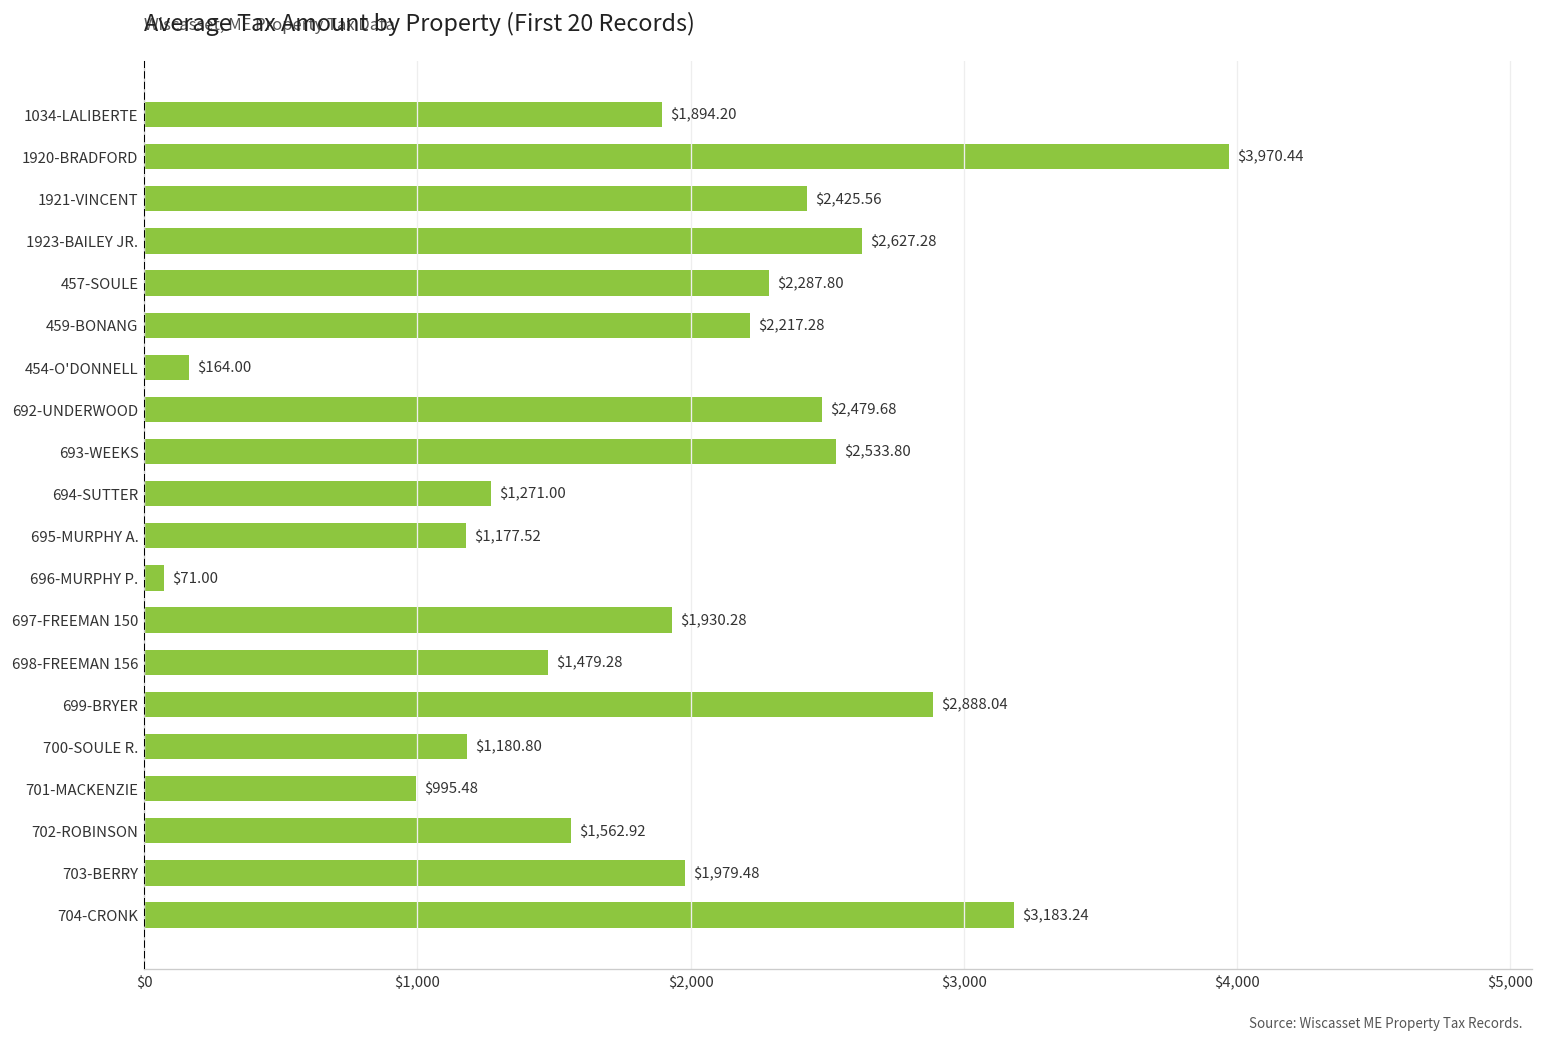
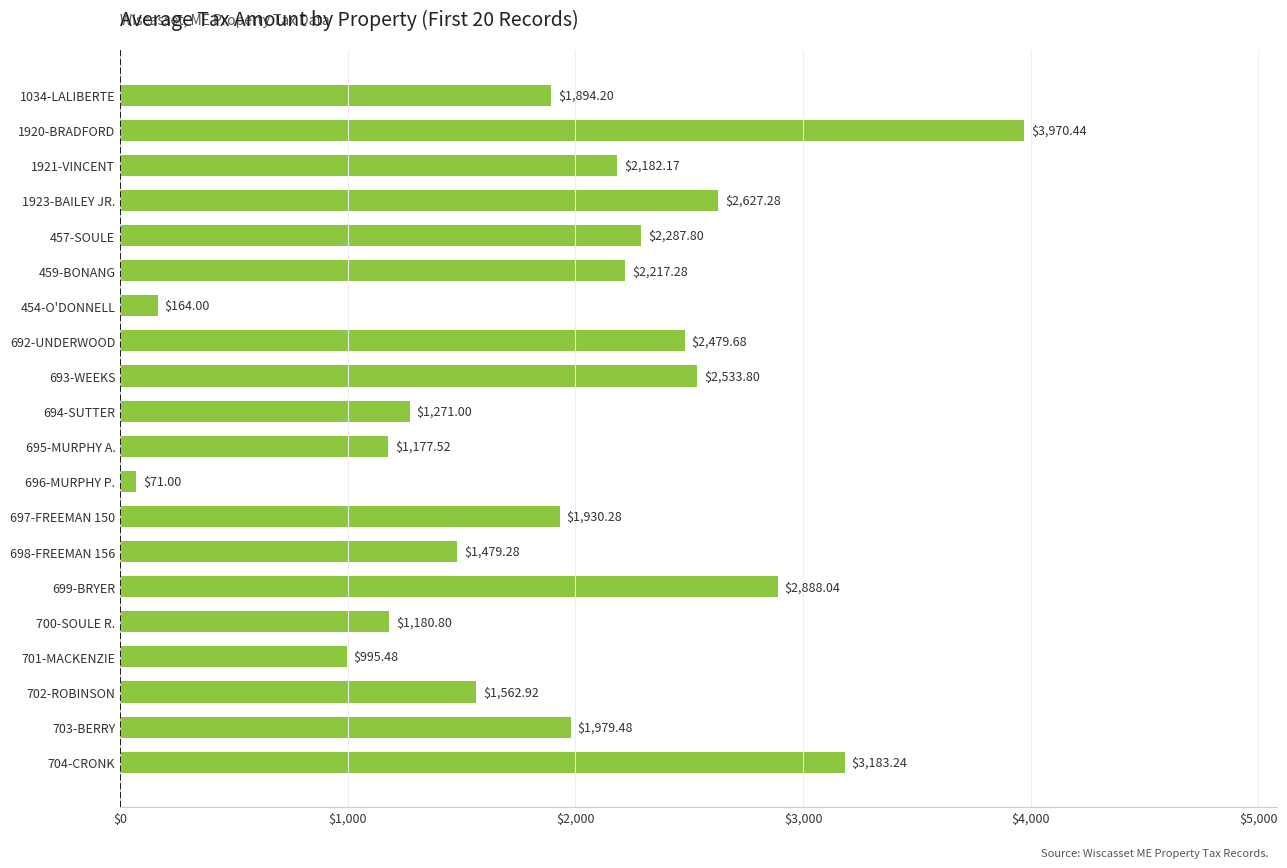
  {
    "1034-LALIBERTE": "$1,894.20",
    "1920-BRADFORD": "$3,970.44",
-   "1921-VINCENT": "$2,425.56",
+   "1921-VINCENT": "$2,182.17",
    "1923-BAILEY JR.": "$2,627.28",
    "457-SOULE": "$2,287.80",
    "459-BONANG": "$2,217.28",
    "454-O'DONNELL": "$164.00",
    "692-UNDERWOOD": "$2,479.68",
    "693-WEEKS": "$2,533.80",
    "694-SUTTER": "$1,271.00",
    "695-MURPHY A.": "$1,177.52",
    "696-MURPHY P.": "$71.00",
    "697-FREEMAN 150": "$1,930.28",
    "698-FREEMAN 156": "$1,479.28",
    "699-BRYER": "$2,888.04",
    "700-SOULE R.": "$1,180.80",
    "701-MACKENZIE": "$995.48",
    "702-ROBINSON": "$1,562.92",
    "703-BERRY": "$1,979.48",
    "704-CRONK": "$3,183.24"
  }
